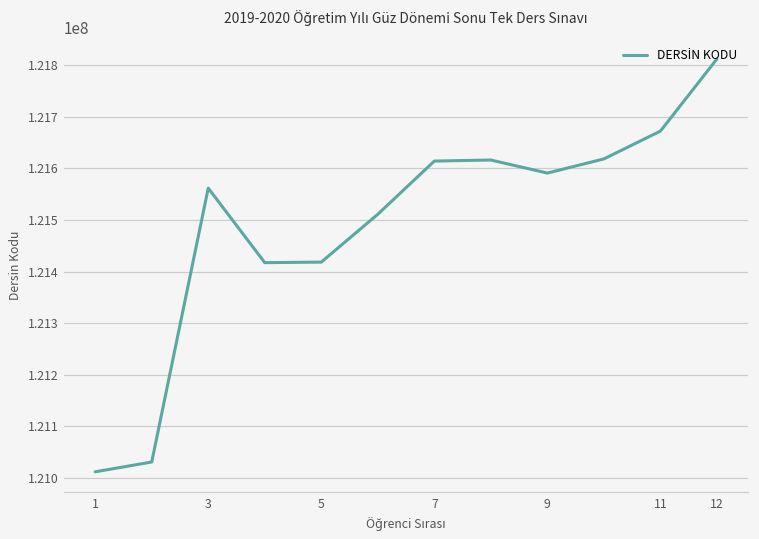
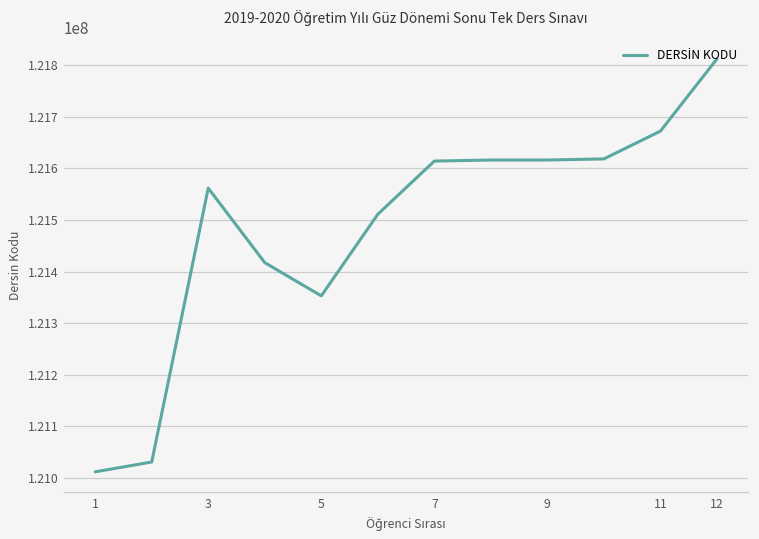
  {
    "1": 121010000,
    "3": 121560000,
-   "5": 121420000,
+   "5": 121350000,
    "7": 121610000,
-   "9": 121590000,
+   "9": 121620000,
    "11": 121670000,
    "12": 121810000
  }
